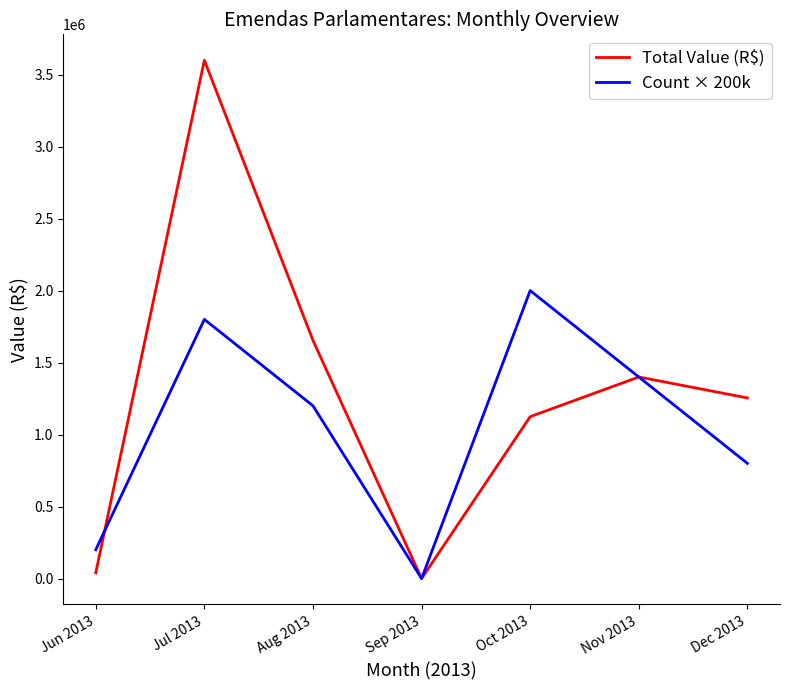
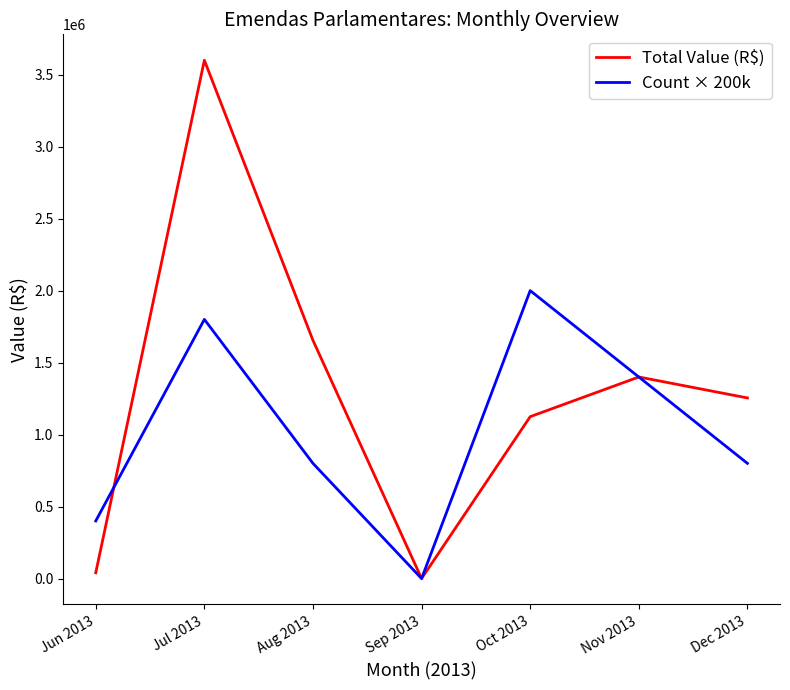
  {
    "Total Value (R$)": {
      "Jun 2013": 40000,
      "Jul 2013": 3600000,
      "Aug 2013": 1650000,
      "Oct 2013": 1120000,
      "Dec 2013": 1250000
    },
    "Count × 200k": {
-     "Jun 2013": 200000,
+     "Jun 2013": 400000,
      "Jul 2013": 1800000,
-     "Aug 2013": 1200000,
+     "Aug 2013": 800000,
      "Oct 2013": 2000000,
      "Dec 2013": 800000
    }
  }
